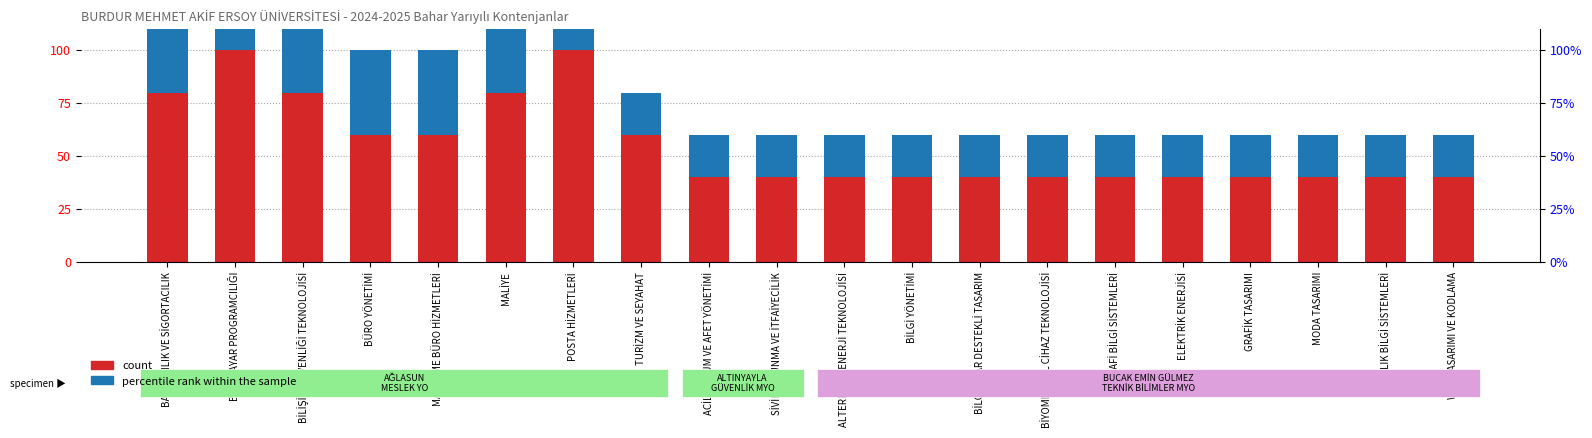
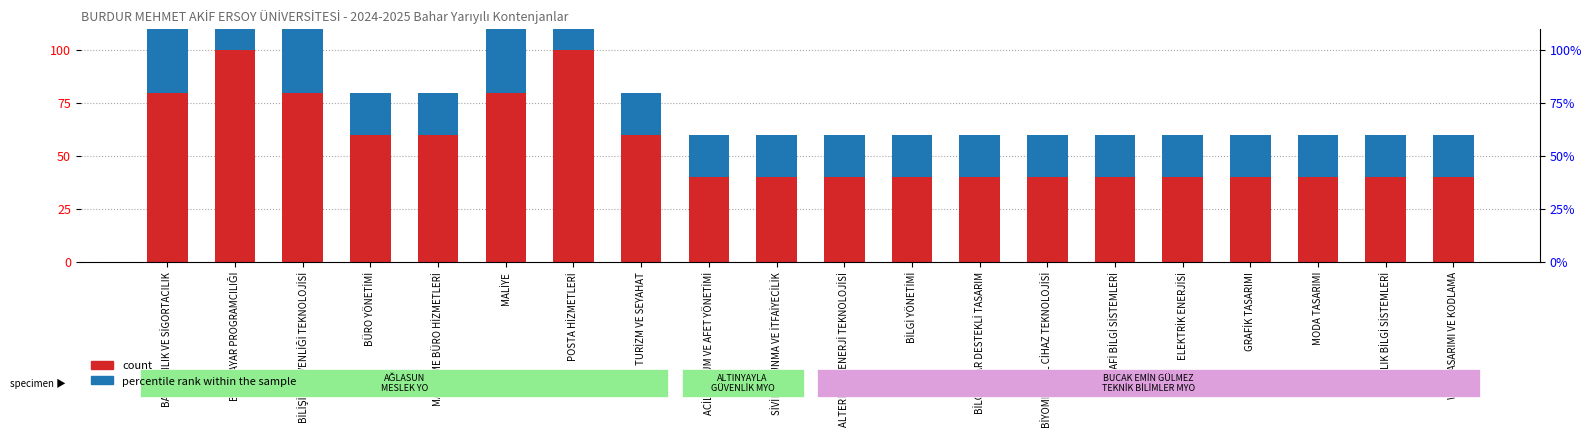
  {
    "count": {
      "BANKACILIK VE SİGORTACILIK": 80,
      "BİLGİSAYAR PROGRAMCILIĞI": 100,
      "BİLİŞİM GÜVENLİĞİ TEKNOLOJİSİ": 80,
      "BÜRO YÖNETİMİ": 60,
      "MAHKEME BÜRO HİZMETLERİ": 60,
      "MALİYE": 80,
      "POSTA HİZMETLERİ": 100,
      "TURİZM VE SEYAHAT": 60,
      "ACİL DURUM VE AFET YÖNETİMİ": 40,
      "SİVİL SAVUNMA VE İTFAİYECİLİK": 40,
      "ALTERNATİF ENERJİ TEKNOLOJİSİ": 40,
      "BİLGİ YÖNETİMİ": 40,
      "BİLGİSAYAR DESTEKLİ TASARIM": 40,
      "BİYOMEDİKAL CİHAZ TEKNOLOJİSİ": 40,
      "COĞRAFİ BİLGİ SİSTEMLERİ": 40,
      "ELEKTRİK ENERJİSİ": 40,
      "GRAFİK TASARIMI": 40,
      "MODA TASARIMI": 40,
      "SAĞLIK BİLGİ SİSTEMLERİ": 40,
      "WEB TASARIMI VE KODLAMA": 40
    },
    "percentile rank within the sample": {
-     "BÜRO YÖNETİMİ": 40,
-     "MAHKEME BÜRO HİZMETLERİ": 40,
+     "BÜRO YÖNETİMİ": 20,
+     "MAHKEME BÜRO HİZMETLERİ": 20,
      "TURİZM VE SEYAHAT": 20,
      "ACİL DURUM VE AFET YÖNETİMİ": 20,
      "SİVİL SAVUNMA VE İTFAİYECİLİK": 20,
      "ALTERNATİF ENERJİ TEKNOLOJİSİ": 20,
      "BİLGİ YÖNETİMİ": 20,
      "BİLGİSAYAR DESTEKLİ TASARIM": 20,
      "BİYOMEDİKAL CİHAZ TEKNOLOJİSİ": 20,
      "COĞRAFİ BİLGİ SİSTEMLERİ": 20,
      "ELEKTRİK ENERJİSİ": 20,
      "GRAFİK TASARIMI": 20,
      "MODA TASARIMI": 20,
      "SAĞLIK BİLGİ SİSTEMLERİ": 20,
      "WEB TASARIMI VE KODLAMA": 20
    }
  }
